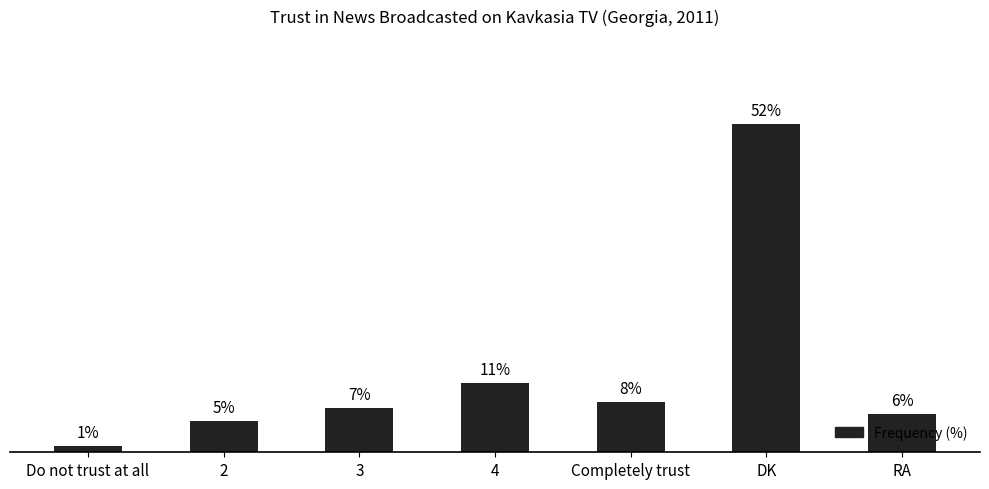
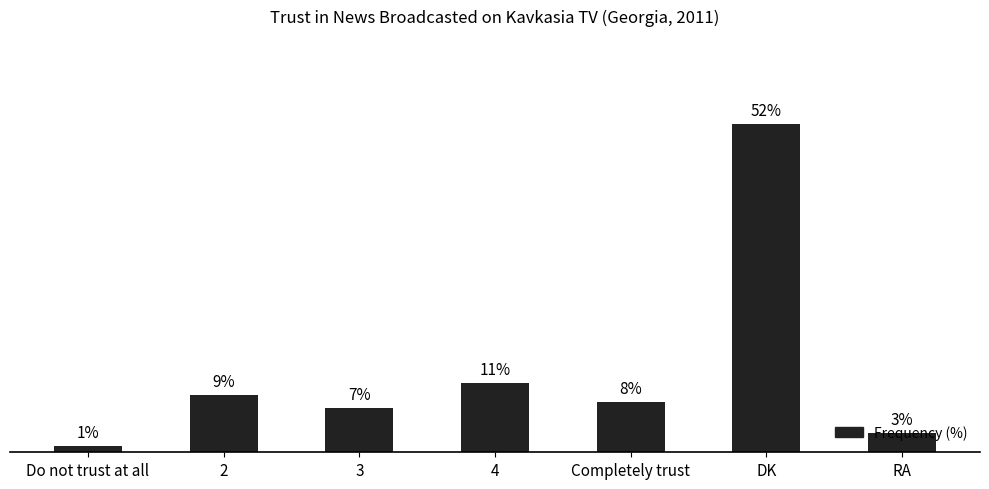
  {
    "Do not trust at all": "1%",
-   "2": "5%",
+   "2": "9%",
    "3": "7%",
    "4": "11%",
    "Completely trust": "8%",
    "DK": "52%",
-   "RA": "6%"
+   "RA": "3%"
  }
